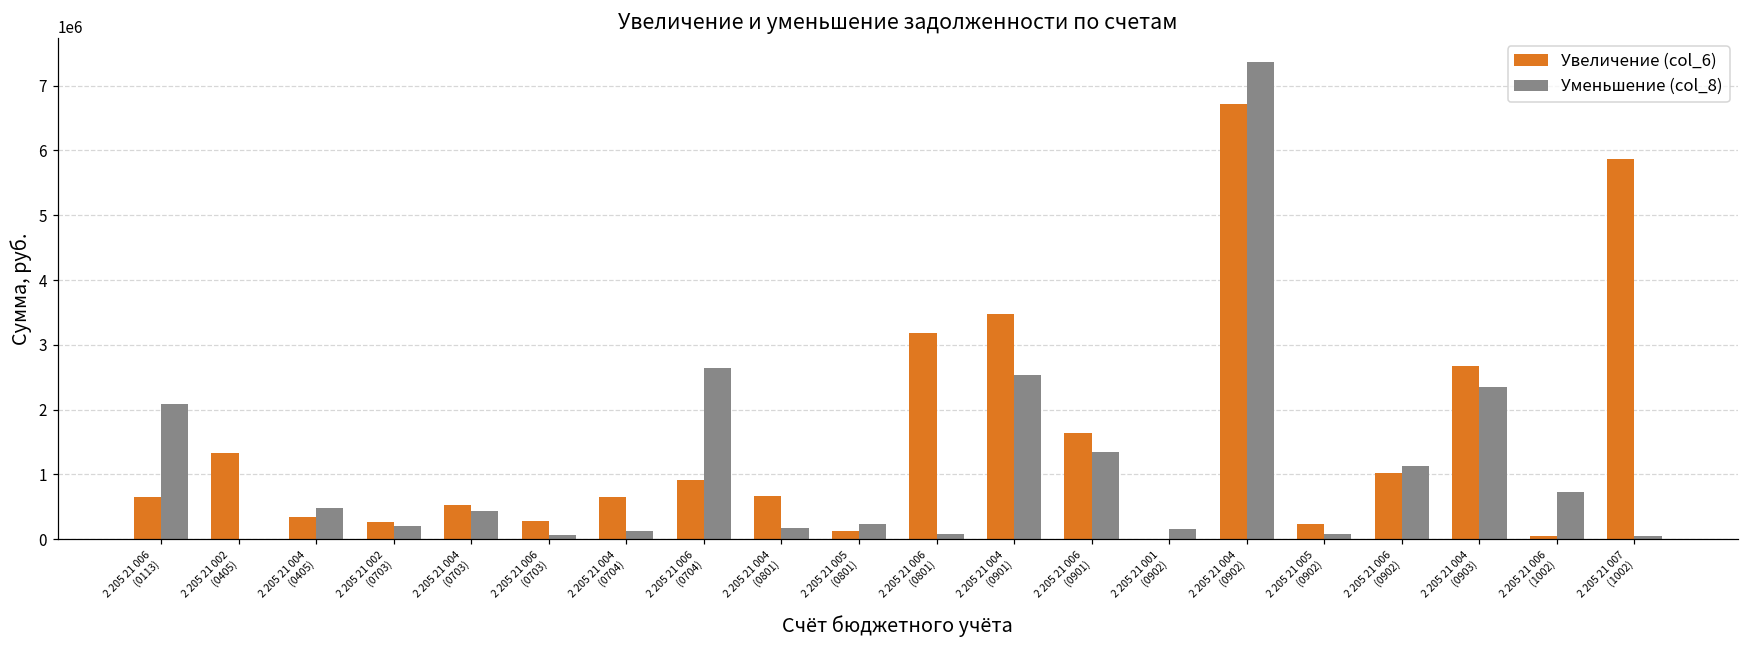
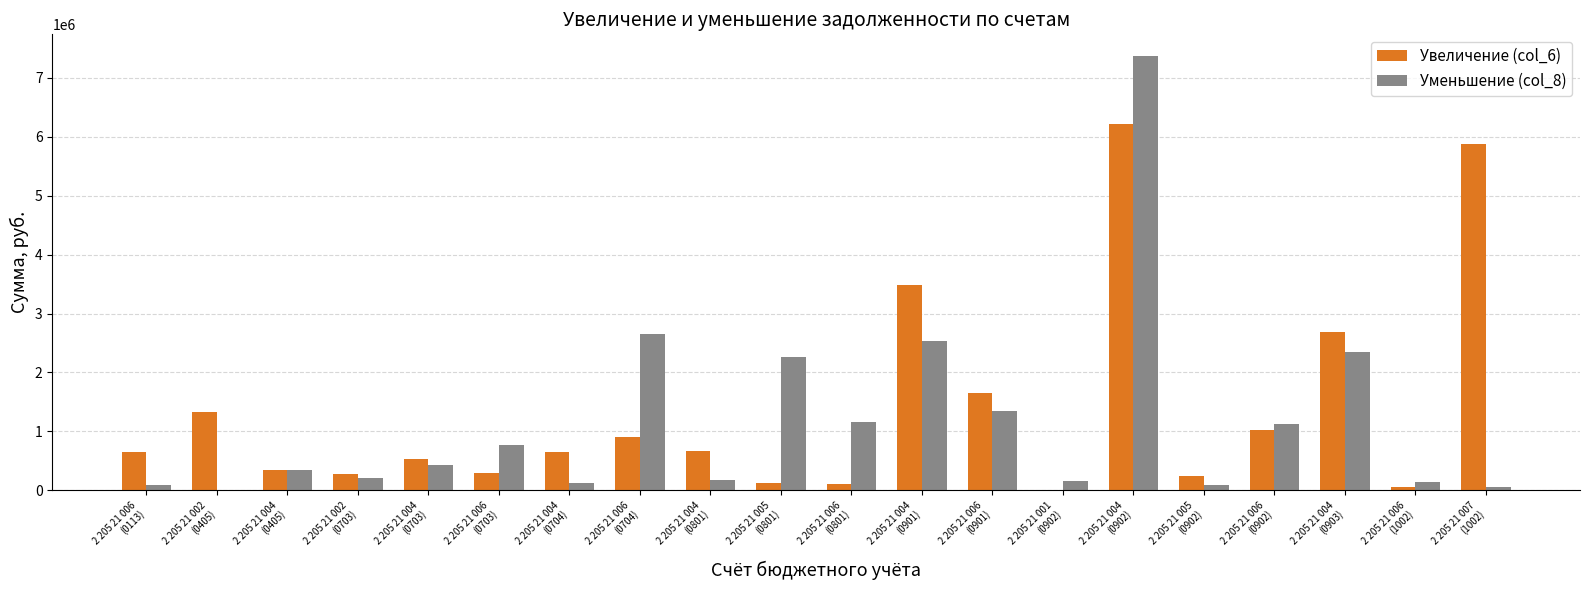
  {
    "Увеличение (col_6)": {
      "2 205 21 006 (0113)": 700000,
      "2 205 21 002 (0405)": 1300000,
      "2 205 21 004 (0405)": 300000,
      "2 205 21 002 (0703)": 300000,
      "2 205 21 004 (0703)": 500000,
      "2 205 21 006 (0703)": 300000,
      "2 205 21 004 (0704)": 700000,
      "2 205 21 006 (0704)": 900000,
      "2 205 21 004 (0801)": 700000,
      "2 205 21 005 (0801)": 100000,
-     "2 205 21 006 (0801)": 3200000,
+     "2 205 21 006 (0801)": 100000,
      "2 205 21 004 (0901)": 3500000,
      "2 205 21 006 (0901)": 1600000,
      "2 205 21 001 (0902)": 0,
-     "2 205 21 004 (0902)": 6700000,
+     "2 205 21 004 (0902)": 6200000,
      "2 205 21 005 (0902)": 200000,
      "2 205 21 006 (0902)": 1000000,
      "2 205 21 004 (0903)": 2700000,
      "2 205 21 006 (1002)": 0,
      "2 205 21 007 (1002)": 5900000
    },
    "Уменьшение (col_8)": {
-     "2 205 21 006 (0113)": 2100000,
+     "2 205 21 006 (0113)": 100000,
      "2 205 21 002 (0405)": 0,
-     "2 205 21 004 (0405)": 500000,
+     "2 205 21 004 (0405)": 300000,
      "2 205 21 002 (0703)": 200000,
      "2 205 21 004 (0703)": 400000,
-     "2 205 21 006 (0703)": 100000,
+     "2 205 21 006 (0703)": 800000,
      "2 205 21 004 (0704)": 100000,
      "2 205 21 006 (0704)": 2600000,
      "2 205 21 004 (0801)": 200000,
-     "2 205 21 005 (0801)": 200000,
-     "2 205 21 006 (0801)": 100000,
+     "2 205 21 005 (0801)": 2300000,
+     "2 205 21 006 (0801)": 1200000,
      "2 205 21 004 (0901)": 2500000,
      "2 205 21 006 (0901)": 1300000,
      "2 205 21 001 (0902)": 200000,
      "2 205 21 004 (0902)": 7400000,
      "2 205 21 005 (0902)": 100000,
      "2 205 21 006 (0902)": 1100000,
      "2 205 21 004 (0903)": 2300000,
-     "2 205 21 006 (1002)": 700000,
+     "2 205 21 006 (1002)": 100000,
      "2 205 21 007 (1002)": 100000
    }
  }
